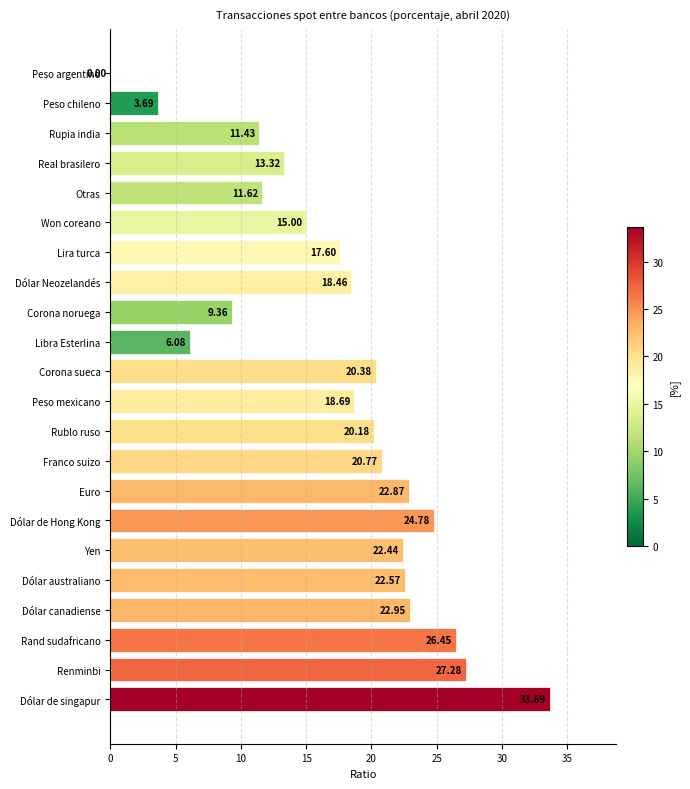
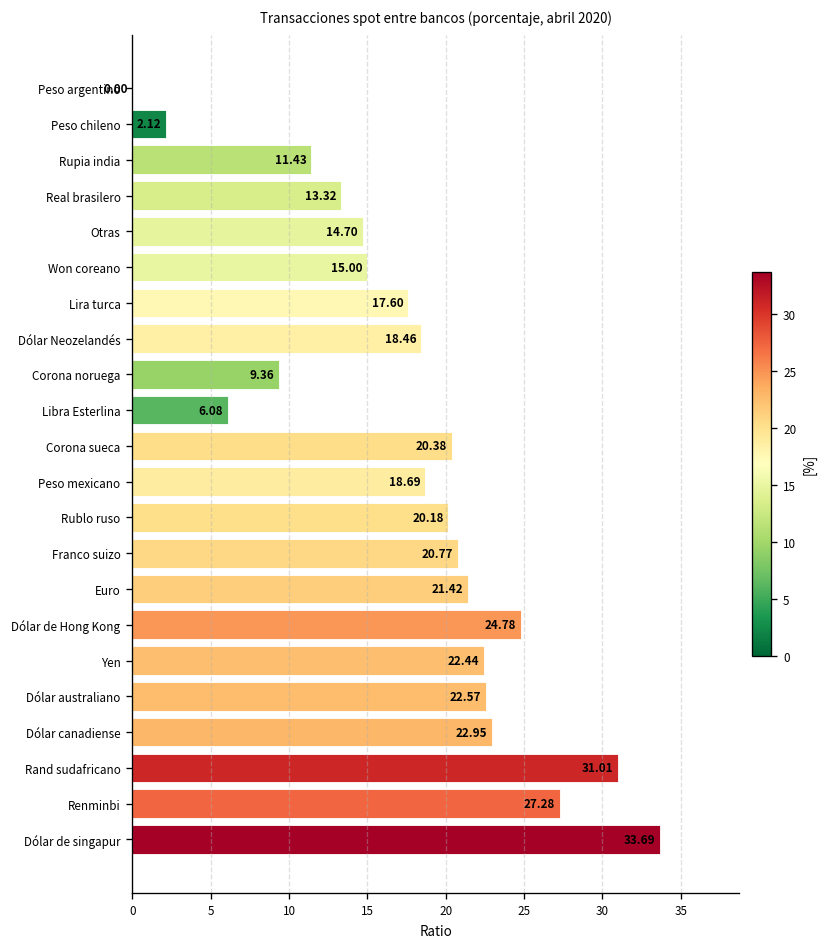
  {
    "Peso argentino": 0.00,
-   "Peso chileno": 3.69,
+   "Peso chileno": 2.12,
    "Rupia india": 11.43,
    "Real brasilero": 13.32,
-   "Otras": 11.62,
+   "Otras": 14.70,
    "Won coreano": 15.00,
    "Lira turca": 17.60,
    "Dólar Neozelandés": 18.46,
    "Corona noruega": 9.36,
    "Libra Esterlina": 6.08,
    "Corona sueca": 20.38,
    "Peso mexicano": 18.69,
    "Rublo ruso": 20.18,
    "Franco suizo": 20.77,
-   "Euro": 22.87,
+   "Euro": 21.42,
    "Dólar de Hong Kong": 24.78,
    "Yen": 22.44,
    "Dólar australiano": 22.57,
    "Dólar canadiense": 22.95,
-   "Rand sudafricano": 26.45,
+   "Rand sudafricano": 31.01,
    "Renminbi": 27.28,
    "Dólar de singapur": 33.69
  }
